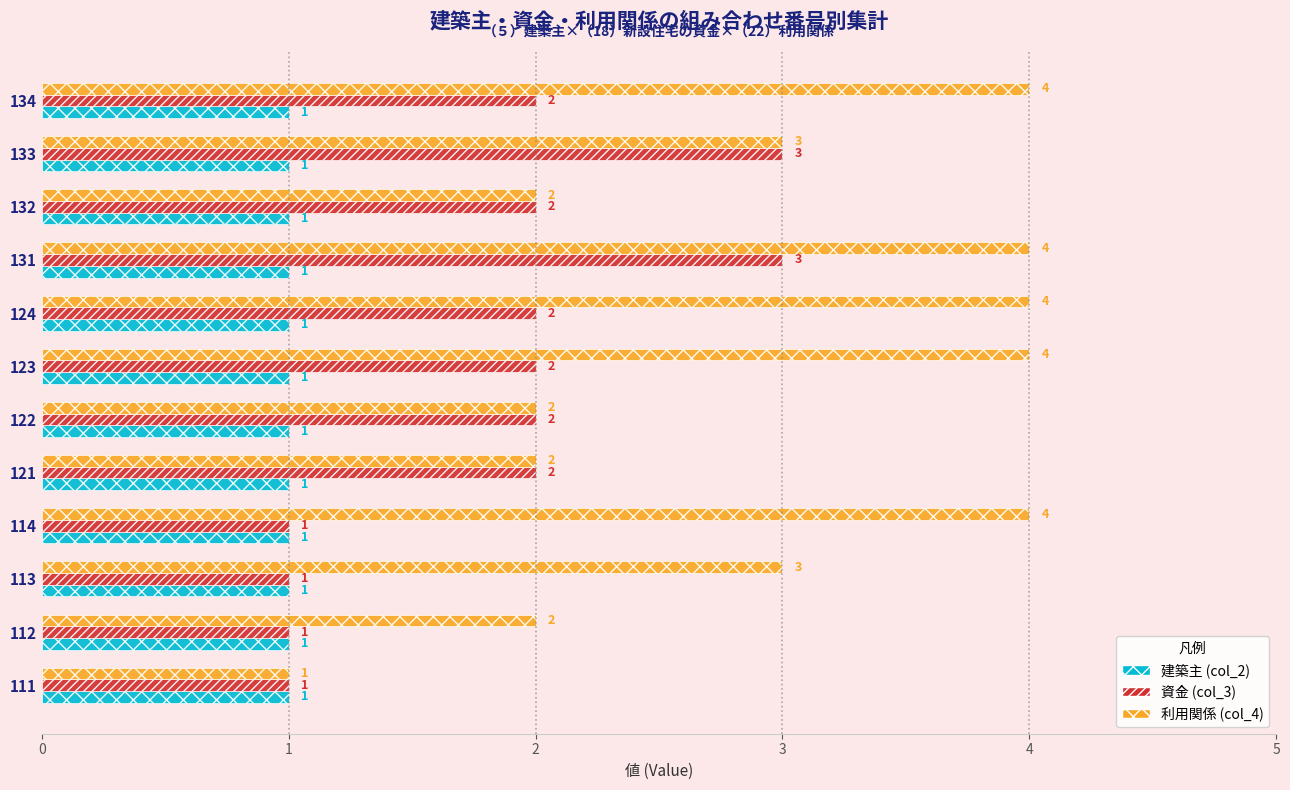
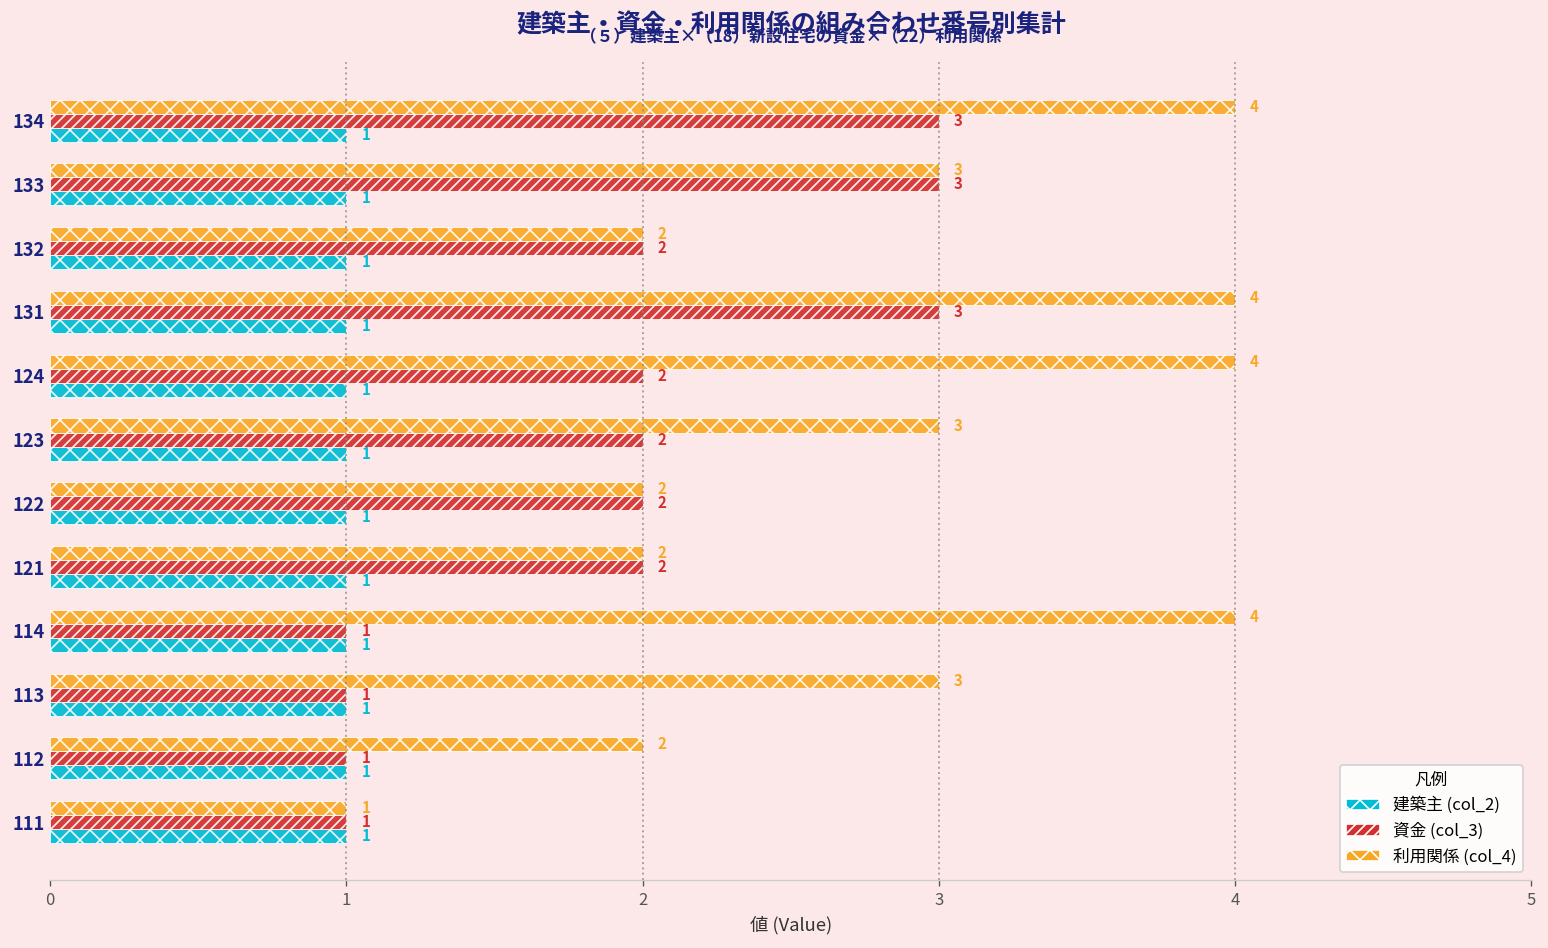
  {
    "建築主 (col_2)": {
      "134": 1,
      "133": 1,
      "132": 1,
      "131": 1,
      "124": 1,
      "123": 1,
      "122": 1,
      "121": 1,
      "114": 1,
      "113": 1,
      "112": 1,
      "111": 1
    },
    "資金 (col_3)": {
-     "134": 2,
+     "134": 3,
      "133": 3,
      "132": 2,
      "131": 3,
      "124": 2,
      "123": 2,
      "122": 2,
      "121": 2,
      "114": 1,
      "113": 1,
      "112": 1,
      "111": 1
    },
    "利用関係 (col_4)": {
      "134": 4,
      "133": 3,
      "132": 2,
      "131": 4,
      "124": 4,
-     "123": 4,
+     "123": 3,
      "122": 2,
      "121": 2,
      "114": 4,
      "113": 3,
      "112": 2,
      "111": 1
    }
  }
